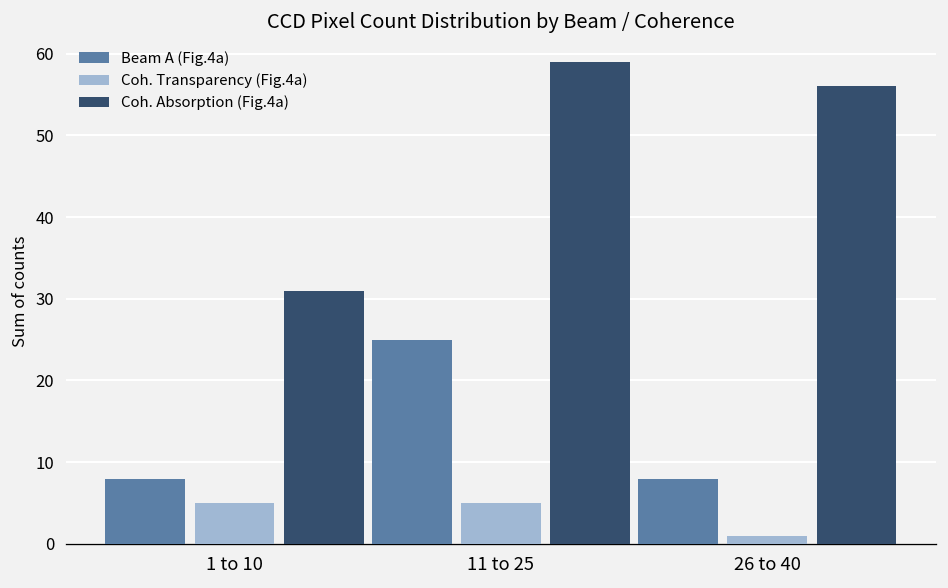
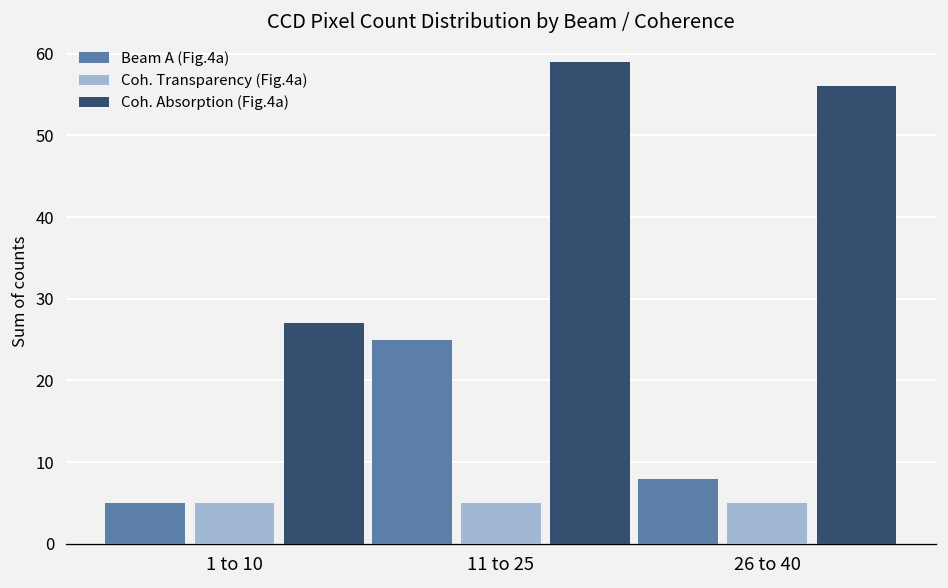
  {
    "Beam A (Fig.4a)": {
-     "1 to 10": 8,
+     "1 to 10": 5,
      "11 to 25": 25,
      "26 to 40": 8
    },
    "Coh. Transparency (Fig.4a)": {
      "1 to 10": 5,
      "11 to 25": 5,
-     "26 to 40": 1
+     "26 to 40": 5
    },
    "Coh. Absorption (Fig.4a)": {
-     "1 to 10": 31,
+     "1 to 10": 27,
      "11 to 25": 59,
      "26 to 40": 56
    }
  }
